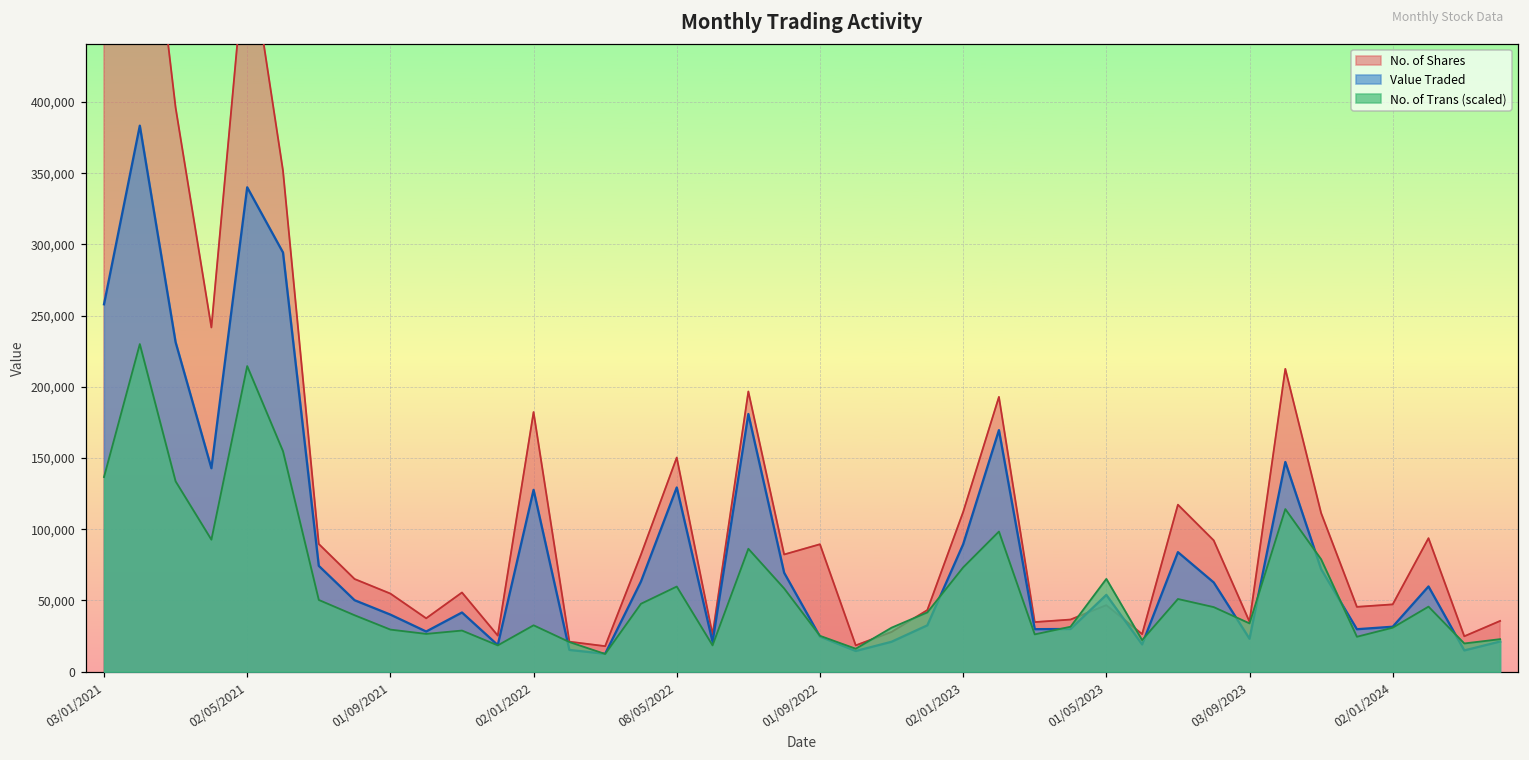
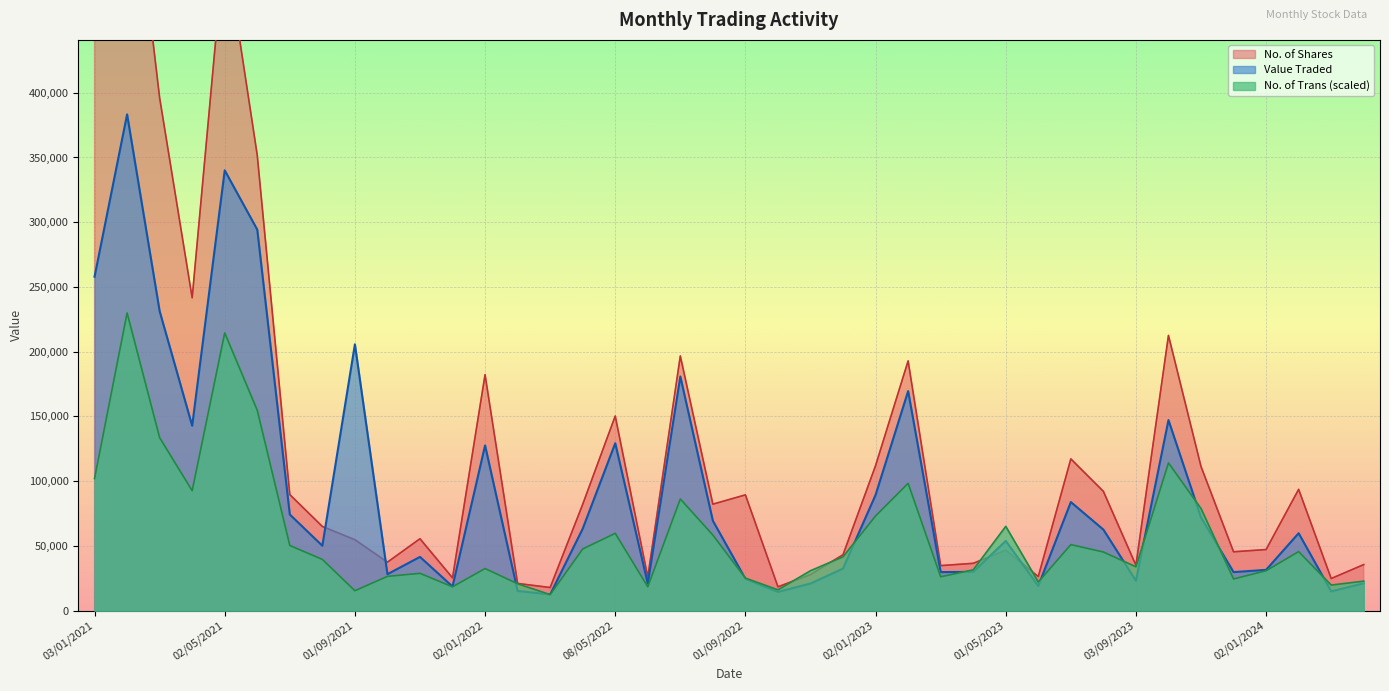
  {
    "No. of Shares": {
      "01/09/2021": "55,000",
      "02/01/2022": "182,000",
      "08/05/2022": "150,000",
      "01/09/2022": "89,000",
      "02/01/2023": "112,000",
      "01/05/2023": "47,000",
      "02/01/2024": "47,000"
    },
    "Value Traded": {
      "03/01/2021": "258,000",
      "02/05/2021": "340,000",
-     "01/09/2021": "40,000",
+     "01/09/2021": "206,000",
      "02/01/2022": "128,000",
      "08/05/2022": "129,000",
      "02/01/2023": "89,000",
      "01/05/2023": "54,000",
      "03/09/2023": "23,000"
    },
    "No. of Trans (scaled)": {
-     "03/01/2021": "137,000",
+     "03/01/2021": "102,000",
      "02/05/2021": "215,000",
-     "01/09/2021": "30,000",
+     "01/09/2021": "15,000",
      "02/01/2022": "33,000",
      "08/05/2022": "60,000",
      "02/01/2023": "73,000",
      "01/05/2023": "65,000"
    }
  }
